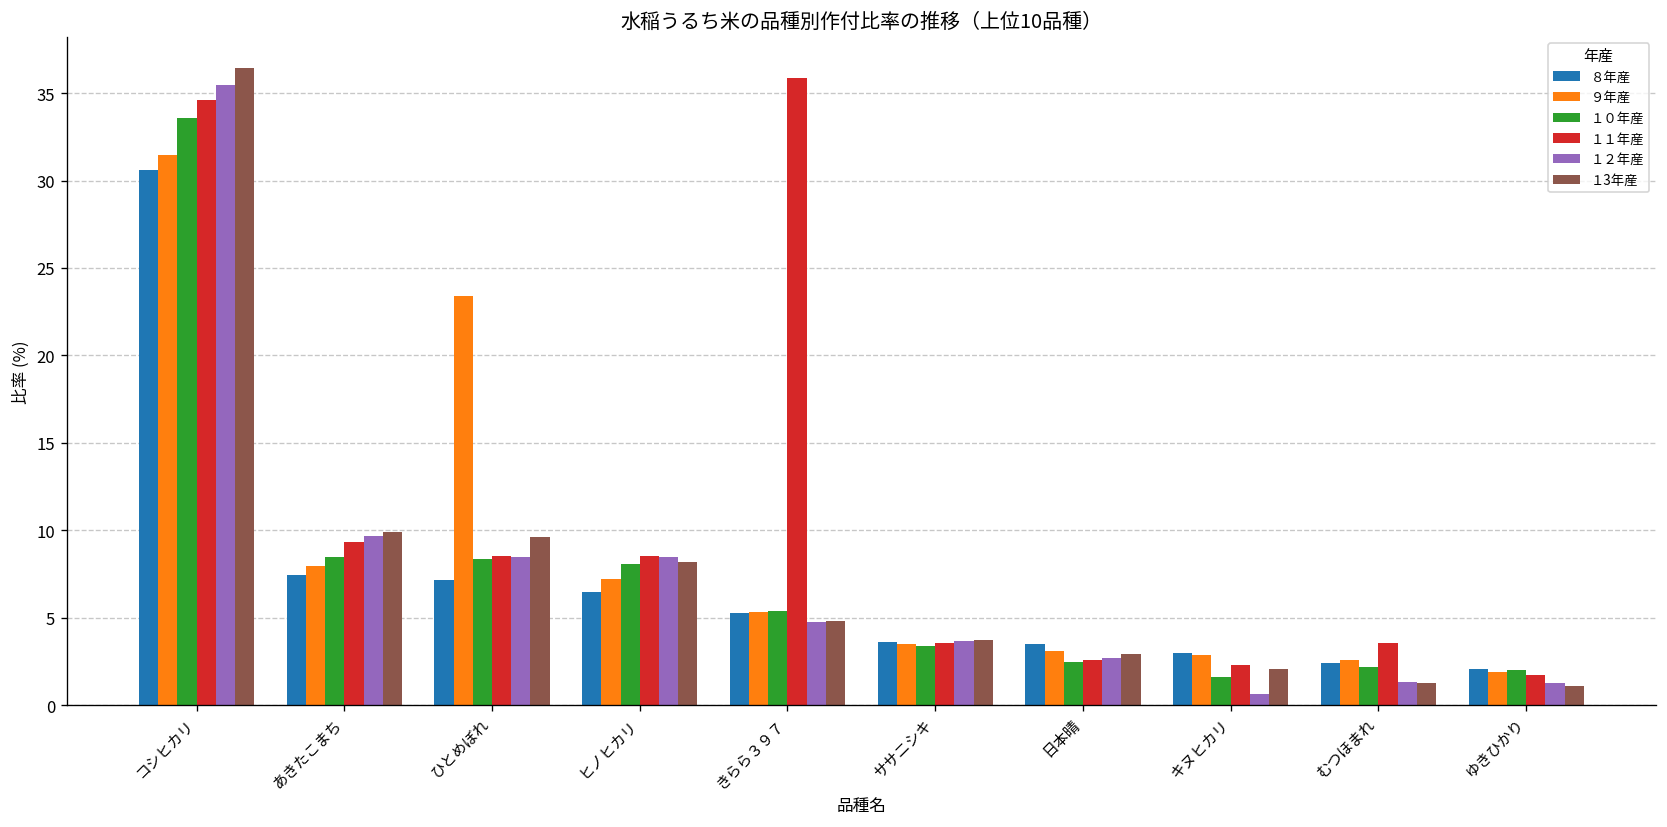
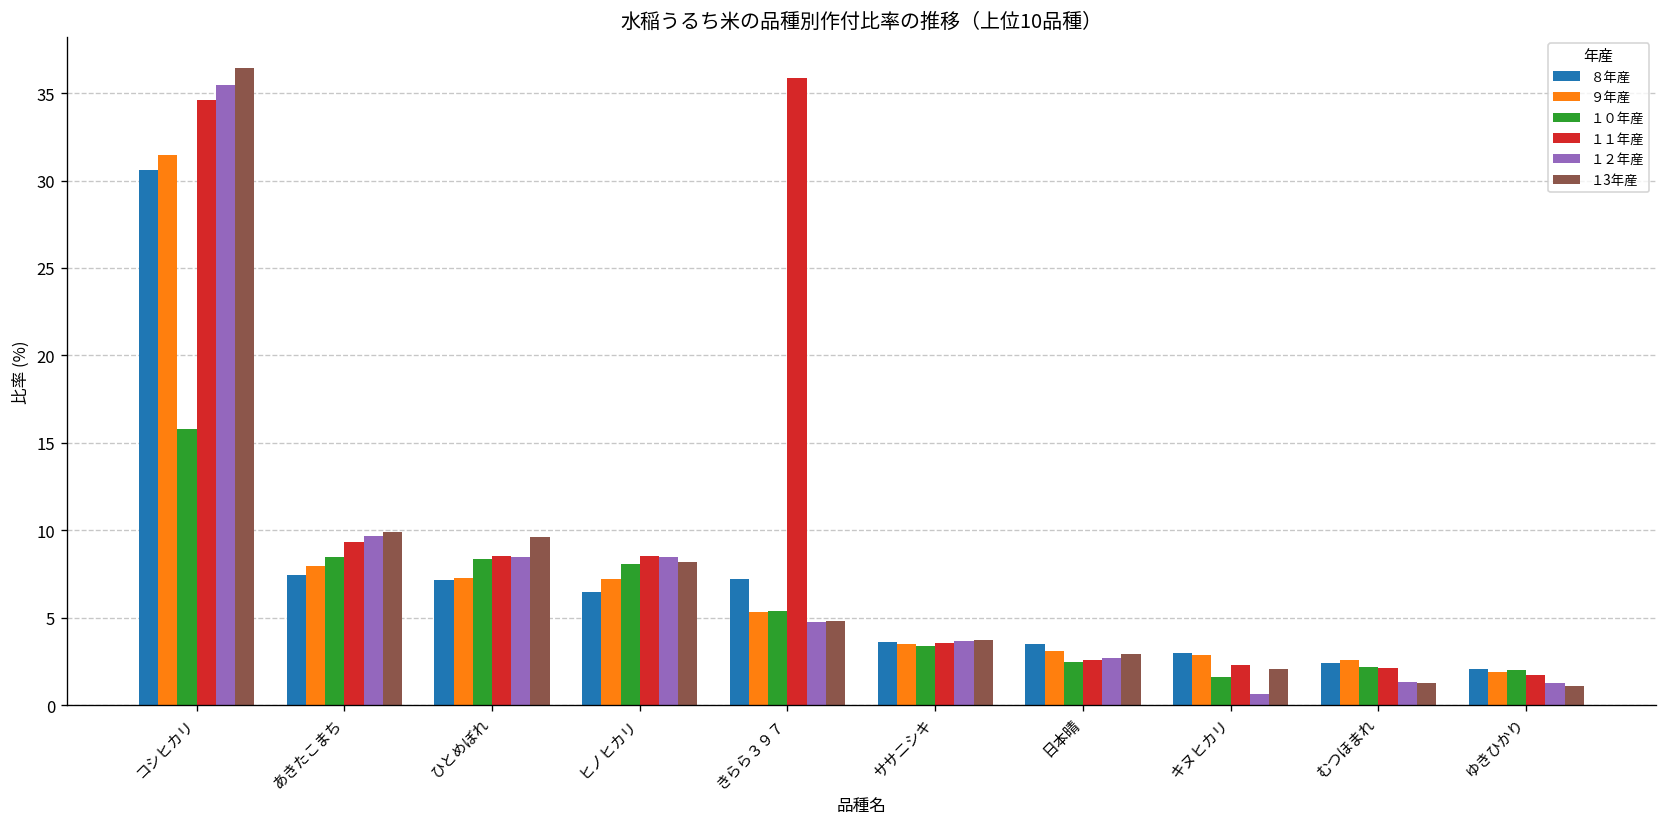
  {
    "８年産": {
      "コシヒカリ": 30.6,
      "あきたこまち": 7.4,
      "ひとめぼれ": 7.1,
      "ヒノヒカリ": 6.4,
-     "きらら３９７": 5.3,
+     "きらら３９７": 7.2,
      "ササニシキ": 3.6,
      "日本晴": 3.5,
      "キヌヒカリ": 3.0,
      "むつほまれ": 2.4,
      "ゆきひかり": 2.0
    },
    "９年産": {
      "コシヒカリ": 31.5,
      "あきたこまち": 7.9,
-     "ひとめぼれ": 23.4,
+     "ひとめぼれ": 7.3,
      "ヒノヒカリ": 7.2,
      "きらら３９７": 5.3,
      "ササニシキ": 3.5,
      "日本晴": 3.1,
      "キヌヒカリ": 2.9,
      "むつほまれ": 2.6,
      "ゆきひかり": 1.9
    },
    "１０年産": {
-     "コシヒカリ": 33.6,
+     "コシヒカリ": 15.8,
      "あきたこまち": 8.5,
      "ひとめぼれ": 8.4,
      "ヒノヒカリ": 8.1,
      "きらら３９７": 5.4,
      "ササニシキ": 3.4,
      "日本晴": 2.4,
      "キヌヒカリ": 1.6,
      "むつほまれ": 2.2,
      "ゆきひかり": 2.0
    },
    "１１年産": {
      "コシヒカリ": 34.6,
      "あきたこまち": 9.3,
      "ひとめぼれ": 8.6,
      "ヒノヒカリ": 8.5,
      "きらら３９７": 35.9,
      "ササニシキ": 3.5,
      "日本晴": 2.6,
      "キヌヒカリ": 2.3,
-     "むつほまれ": 3.6,
+     "むつほまれ": 2.1,
      "ゆきひかり": 1.7
    },
    "１２年産": {
      "コシヒカリ": 35.5,
      "あきたこまち": 9.7,
      "ひとめぼれ": 8.5,
      "ヒノヒカリ": 8.5,
      "きらら３９７": 4.8,
      "ササニシキ": 3.6,
      "日本晴": 2.7,
      "キヌヒカリ": 0.6,
      "むつほまれ": 1.3,
      "ゆきひかり": 1.3
    },
    "１3年産": {
      "コシヒカリ": 36.4,
      "あきたこまち": 9.9,
      "ひとめぼれ": 9.6,
      "ヒノヒカリ": 8.2,
      "きらら３９７": 4.8,
      "ササニシキ": 3.7,
      "日本晴": 2.9,
      "キヌヒカリ": 2.1,
      "むつほまれ": 1.3,
      "ゆきひかり": 1.1
    }
  }
